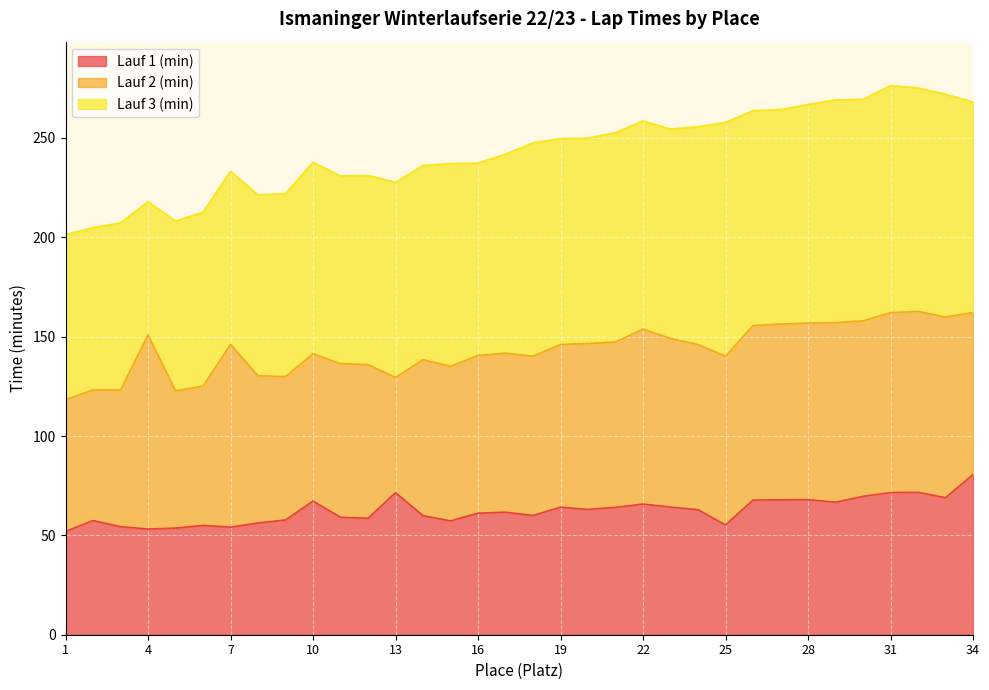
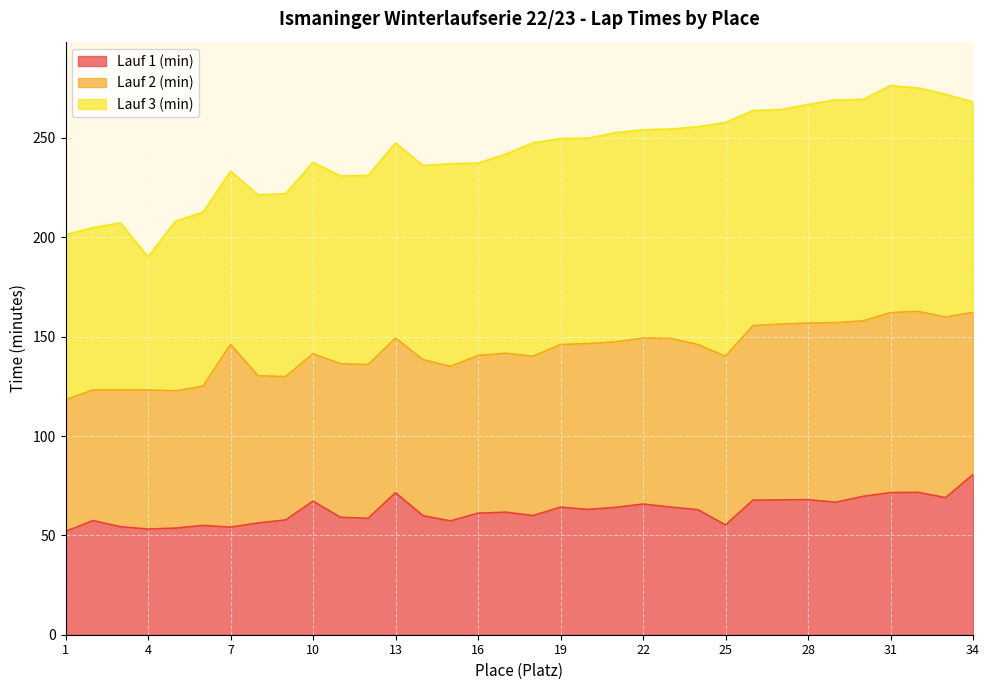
  {
    "Lauf 1 (min)": {
      "1": 52,
      "4": 53,
      "7": 54,
      "10": 67,
      "13": 71,
      "16": 61,
      "19": 64,
      "22": 66,
      "25": 55,
      "28": 68,
      "31": 72,
      "34": 81
    },
    "Lauf 2 (min)": {
      "1": 66,
-     "4": 98,
+     "4": 70,
      "7": 92,
      "10": 74,
-     "13": 58,
+     "13": 78,
      "16": 79,
      "19": 82,
-     "22": 88,
+     "22": 84,
      "25": 85,
      "28": 89,
      "31": 91,
      "34": 82
    },
    "Lauf 3 (min)": {
      "1": 83,
      "4": 67,
      "7": 87,
      "10": 96,
      "13": 98,
      "16": 97,
      "19": 104,
      "22": 105,
      "25": 118,
      "28": 110,
      "31": 114,
      "34": 106
    }
  }
